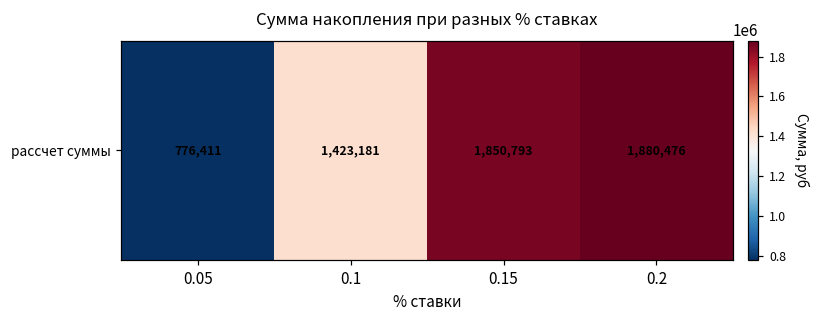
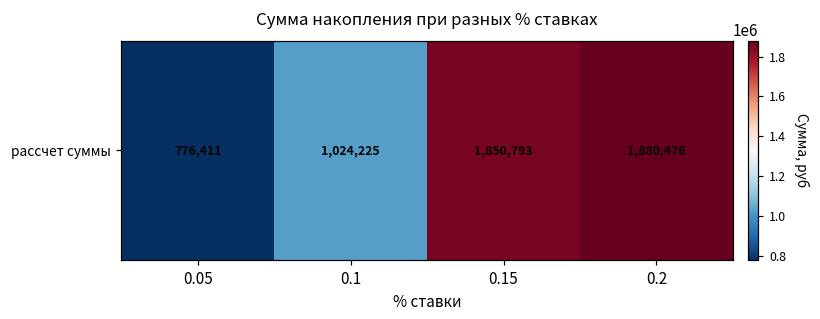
  {
    "рассчет суммы": {
      "0.05": "776,411",
-     "0.1": "1,423,181",
+     "0.1": "1,024,225",
      "0.15": "1,850,793",
      "0.2": "1,880,476"
    }
  }
